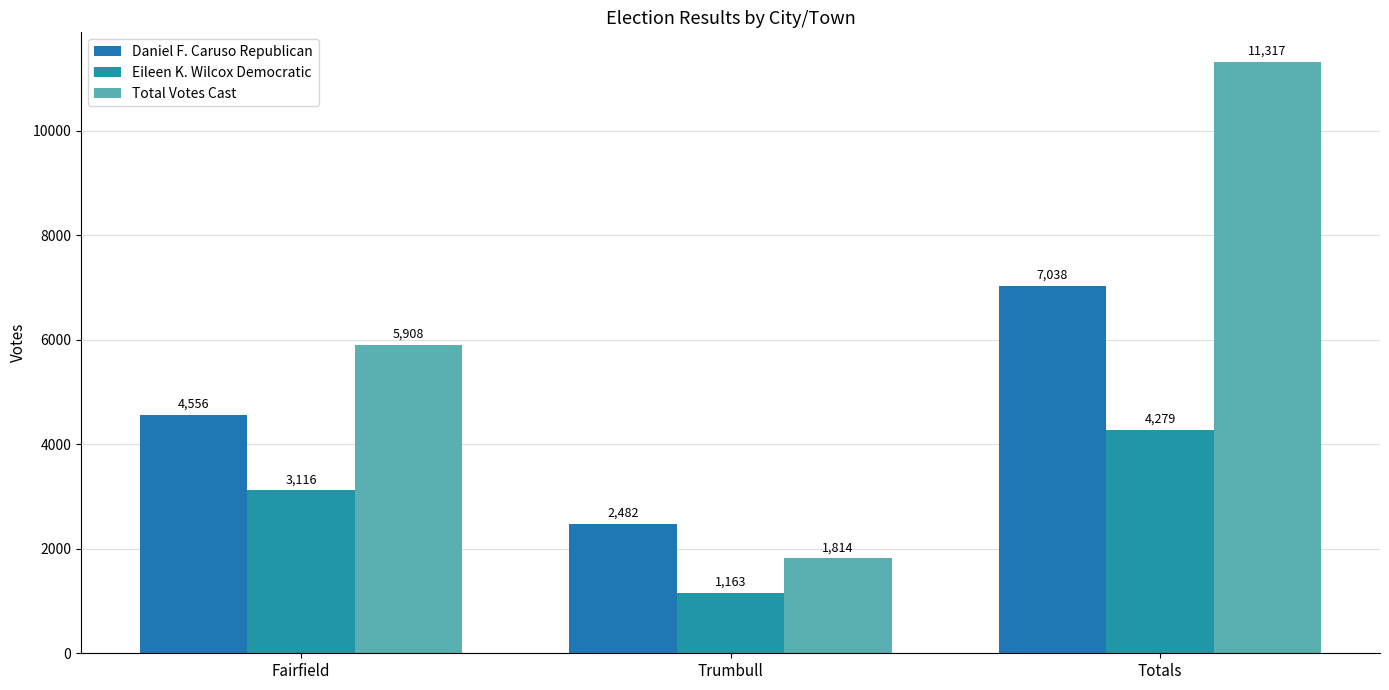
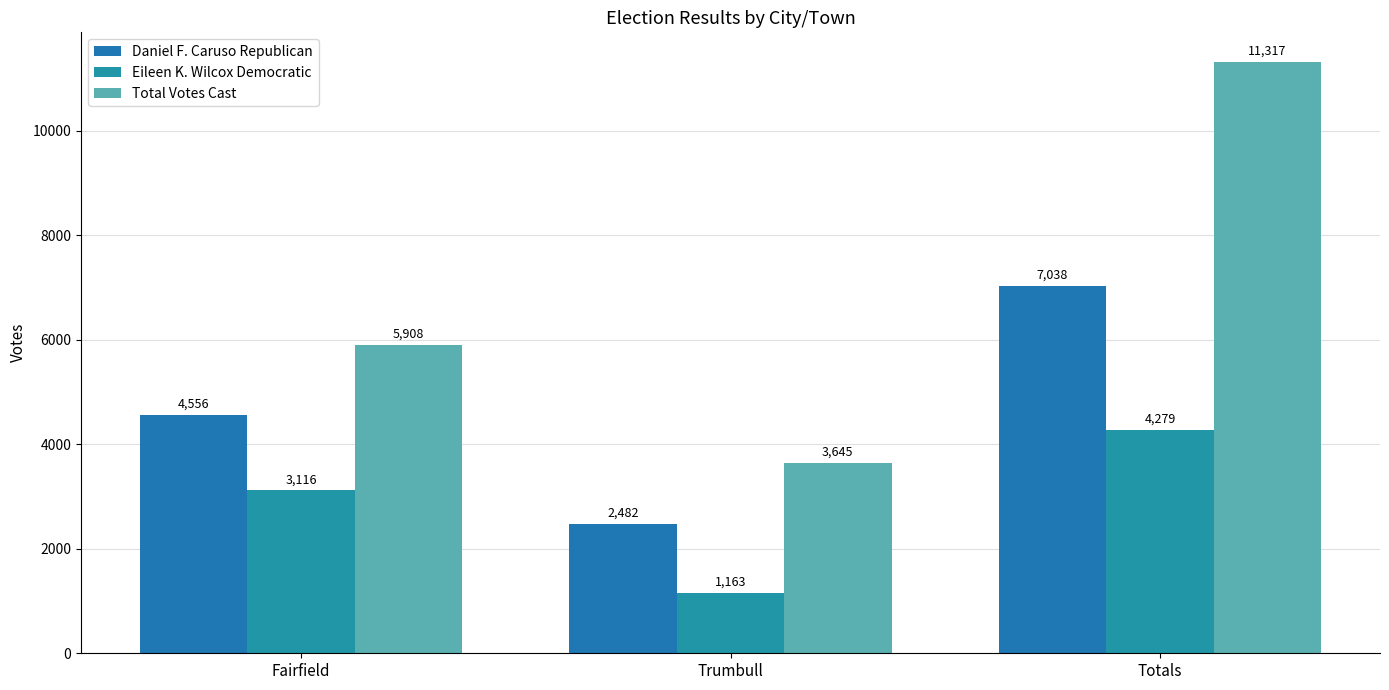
  {
    "Total Votes Cast": {
      "Fairfield": "5,908",
-     "Trumbull": "1,814",
+     "Trumbull": "3,645",
      "Totals": "11,317"
    }
  }
